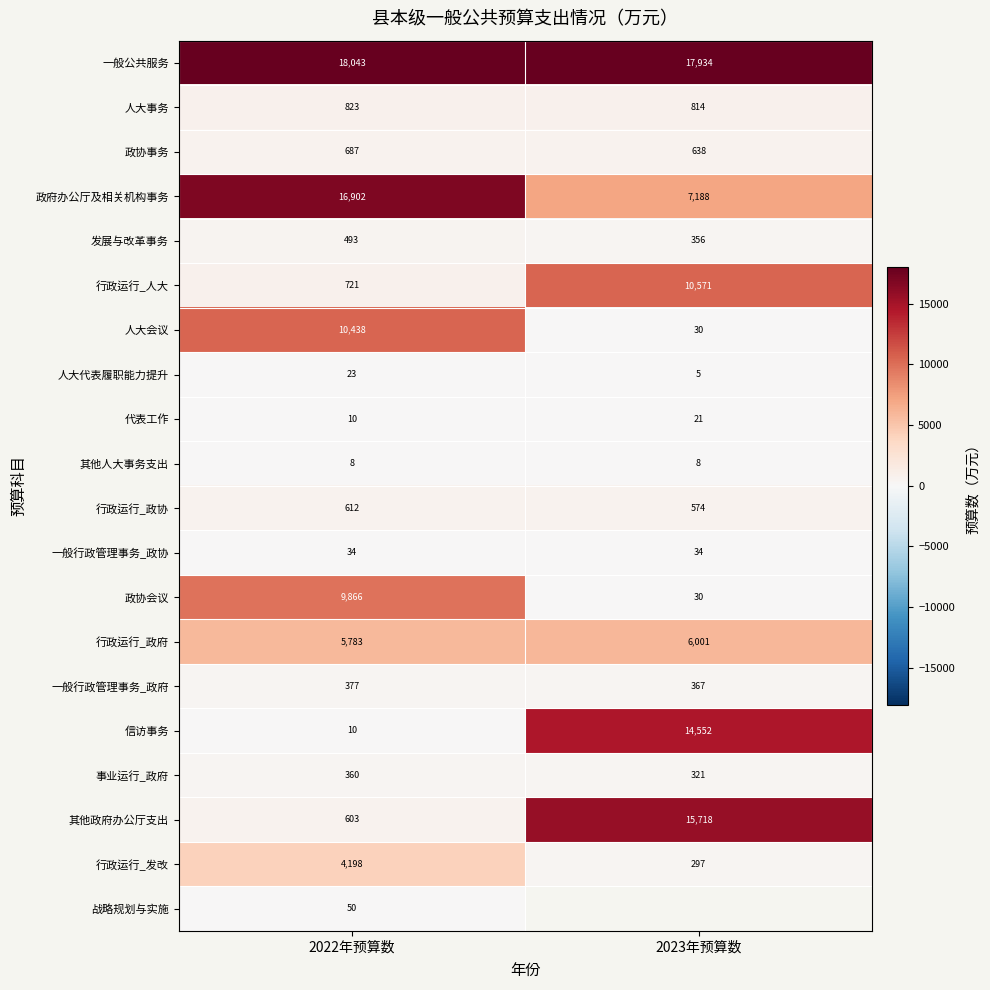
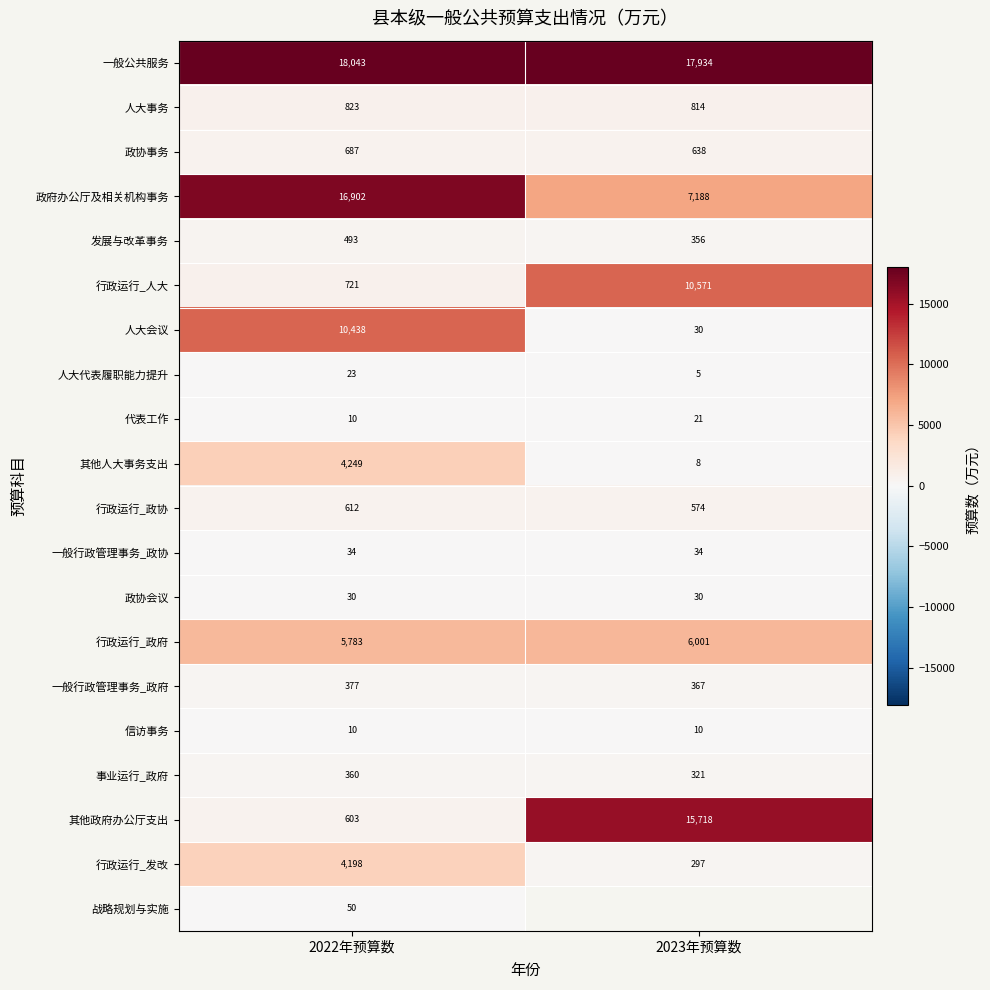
  {
    "一般公共服务": {
      "2022年预算数": "18,043",
      "2023年预算数": "17,934"
    },
    "人大事务": {
      "2022年预算数": "823",
      "2023年预算数": "814"
    },
    "政协事务": {
      "2022年预算数": "687",
      "2023年预算数": "638"
    },
    "政府办公厅及相关机构事务": {
      "2022年预算数": "16,902",
      "2023年预算数": "7,188"
    },
    "发展与改革事务": {
      "2022年预算数": "493",
      "2023年预算数": "356"
    },
    "行政运行_人大": {
      "2022年预算数": "721",
      "2023年预算数": "10,571"
    },
    "人大会议": {
      "2022年预算数": "10,438",
      "2023年预算数": "30"
    },
    "人大代表履职能力提升": {
      "2022年预算数": "23",
      "2023年预算数": "5"
    },
    "代表工作": {
      "2022年预算数": "10",
      "2023年预算数": "21"
    },
    "其他人大事务支出": {
-     "2022年预算数": "8",
+     "2022年预算数": "4,249",
      "2023年预算数": "8"
    },
    "行政运行_政协": {
      "2022年预算数": "612",
      "2023年预算数": "574"
    },
    "一般行政管理事务_政协": {
      "2022年预算数": "34",
      "2023年预算数": "34"
    },
    "政协会议": {
-     "2022年预算数": "9,866",
+     "2022年预算数": "30",
      "2023年预算数": "30"
    },
    "行政运行_政府": {
      "2022年预算数": "5,783",
      "2023年预算数": "6,001"
    },
    "一般行政管理事务_政府": {
      "2022年预算数": "377",
      "2023年预算数": "367"
    },
    "信访事务": {
      "2022年预算数": "10",
-     "2023年预算数": "14,552"
+     "2023年预算数": "10"
    },
    "事业运行_政府": {
      "2022年预算数": "360",
      "2023年预算数": "321"
    },
    "其他政府办公厅支出": {
      "2022年预算数": "603",
      "2023年预算数": "15,718"
    },
    "行政运行_发改": {
      "2022年预算数": "4,198",
      "2023年预算数": "297"
    },
    "战略规划与实施": {
      "2022年预算数": "50"
    }
  }
